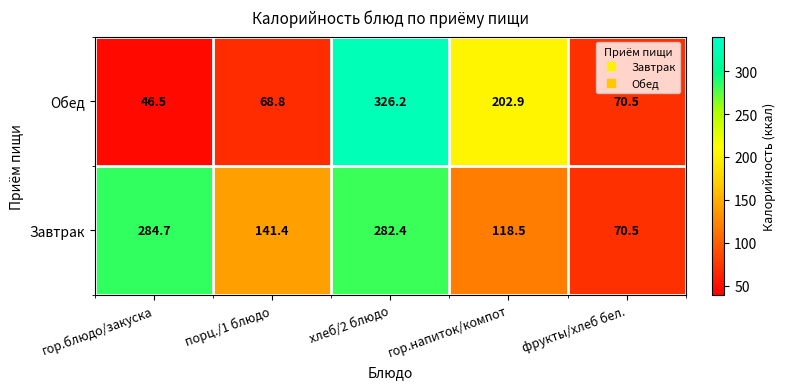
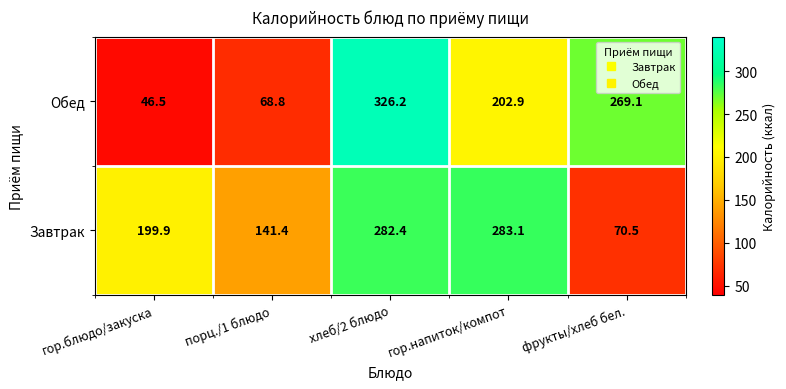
  {
    "Обед": {
      "гор.блюдо/закуска": 46.5,
      "порц./1 блюдо": 68.8,
      "хлеб/2 блюдо": 326.2,
      "гор.напиток/компот": 202.9,
-     "фрукты/хлеб бел.": 70.5
+     "фрукты/хлеб бел.": 269.1
    },
    "Завтрак": {
-     "гор.блюдо/закуска": 284.7,
+     "гор.блюдо/закуска": 199.9,
      "порц./1 блюдо": 141.4,
      "хлеб/2 блюдо": 282.4,
-     "гор.напиток/компот": 118.5,
+     "гор.напиток/компот": 283.1,
      "фрукты/хлеб бел.": 70.5
    }
  }
